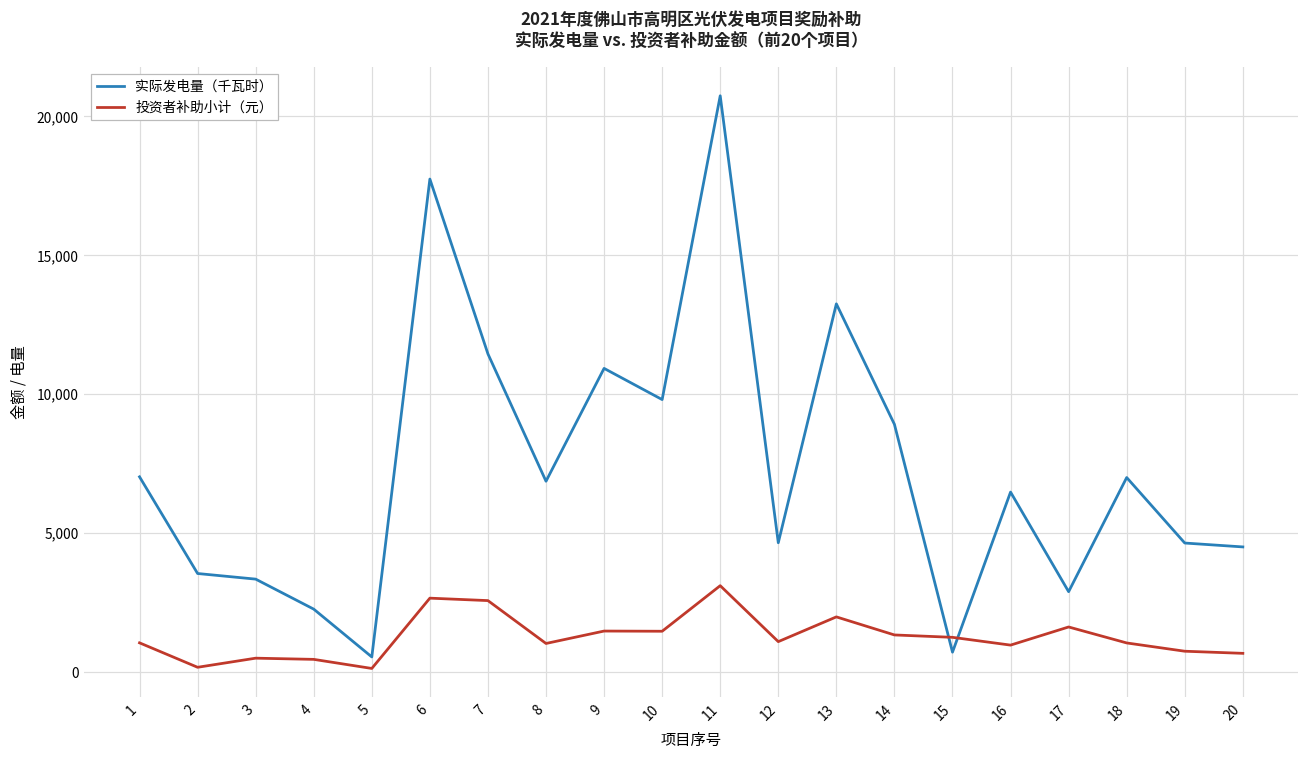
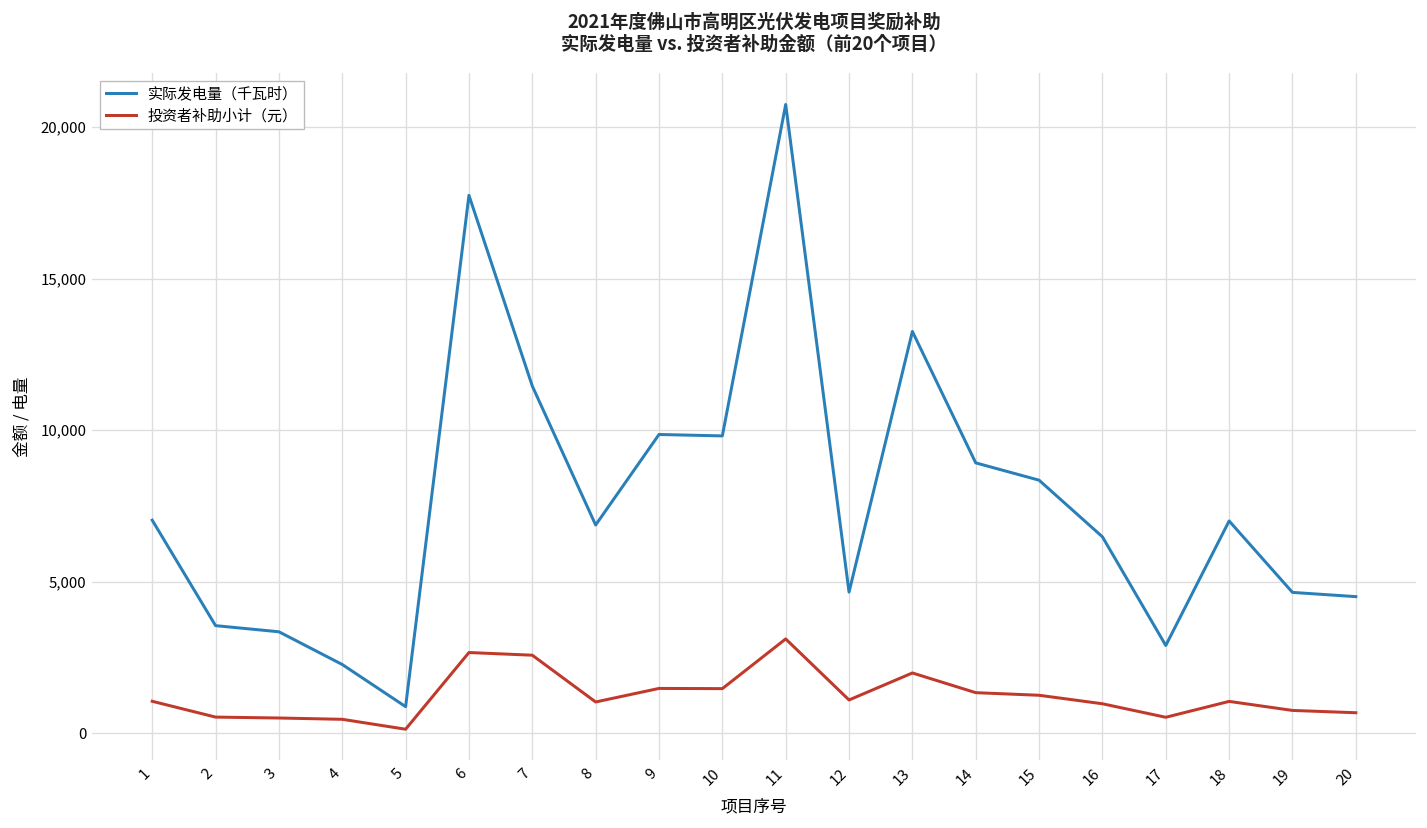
  {
    "实际发电量（千瓦时）": {
      "1": "7,000",
      "2": "3,500",
      "3": "3,300",
      "4": "2,300",
-     "5": "500",
+     "5": "900",
      "6": "17,700",
      "7": "11,500",
      "8": "6,900",
-     "9": "10,900",
+     "9": "9,900",
      "10": "9,800",
      "11": "20,700",
      "12": "4,700",
      "13": "13,300",
      "14": "8,900",
-     "15": "700",
+     "15": "8,300",
      "16": "6,500",
      "17": "2,900",
      "18": "7,000",
      "19": "4,600",
      "20": "4,500"
    },
    "投资者补助小计（元）": {
      "1": "1,100",
-     "2": "200",
+     "2": "500",
      "3": "500",
      "4": "500",
      "5": "100",
      "6": "2,700",
      "7": "2,600",
      "8": "1,000",
      "9": "1,500",
      "10": "1,500",
      "11": "3,100",
      "12": "1,100",
      "13": "2,000",
      "14": "1,300",
      "15": "1,300",
      "16": "1,000",
-     "17": "1,600",
+     "17": "500",
      "18": "1,100",
      "19": "800",
      "20": "700"
    }
  }
